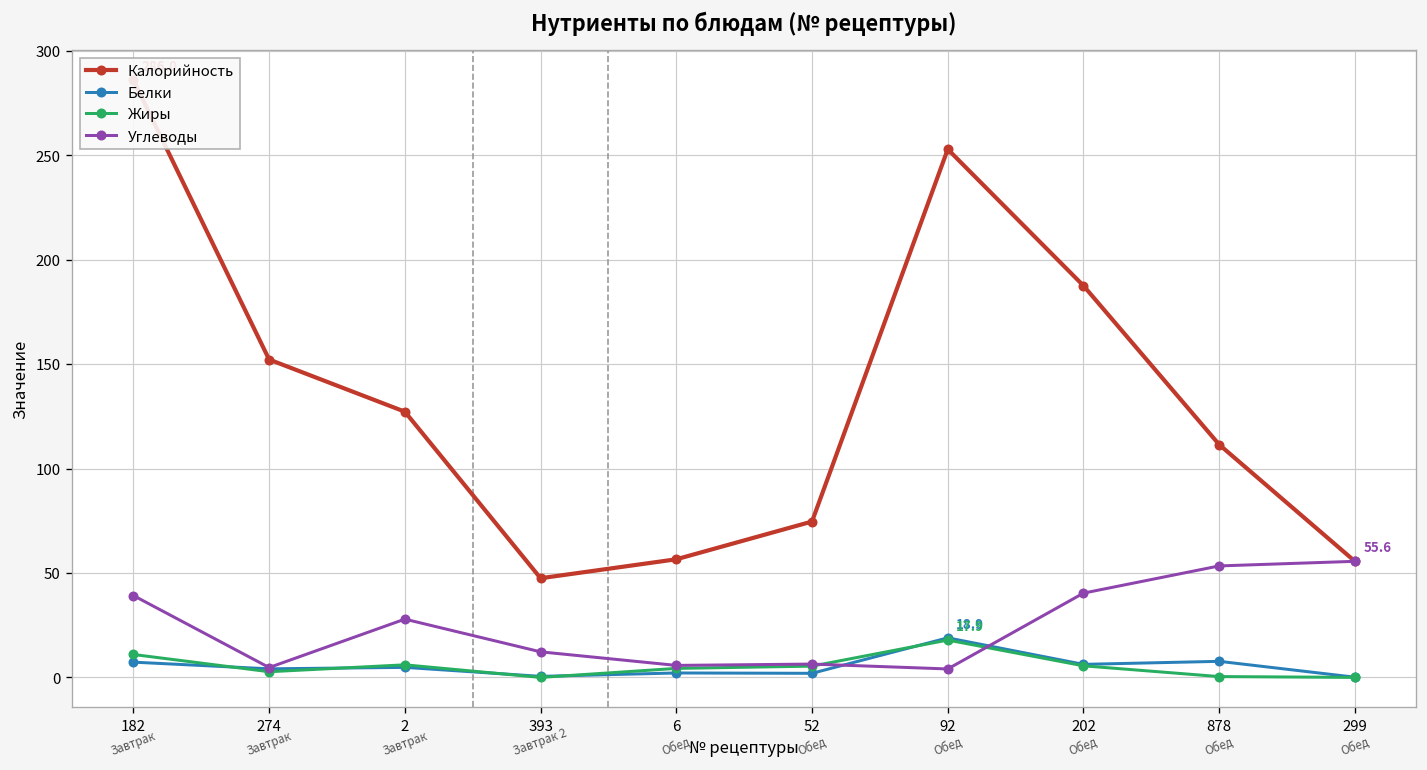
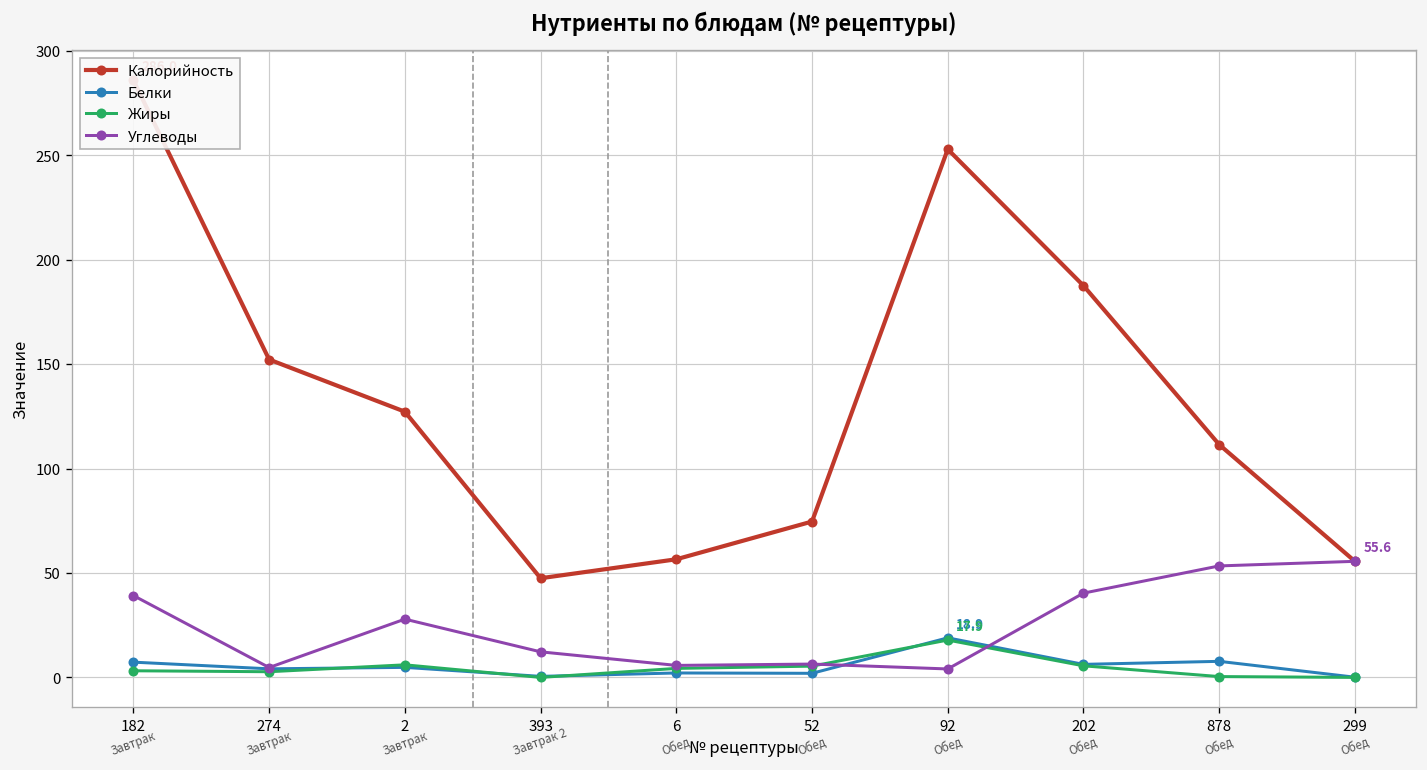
  {
    "Калорийность": {
      "274": 152,
      "2": 127,
      "393": 48,
      "6": 57,
      "52": 75,
      "92": 253,
      "202": 188,
      "878": 112
    },
    "Белки": {
      "182": 7,
      "6": 2,
      "52": 2,
      "878": 8
    },
    "Жиры": {
-     "182": 11,
+     "182": 3,
      "878": 0
    },
    "Углеводы": {
      "182": 39,
      "2": 28,
      "393": 12,
      "92": 4,
      "202": 40,
      "878": 53
    }
  }
